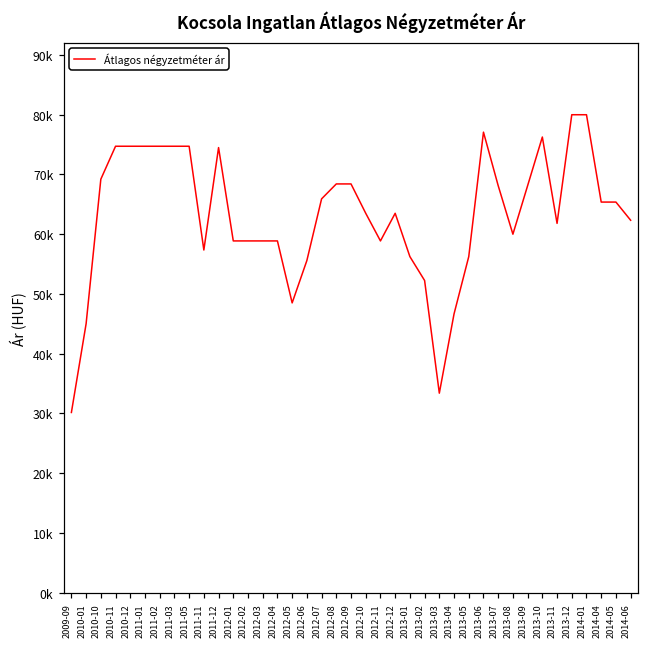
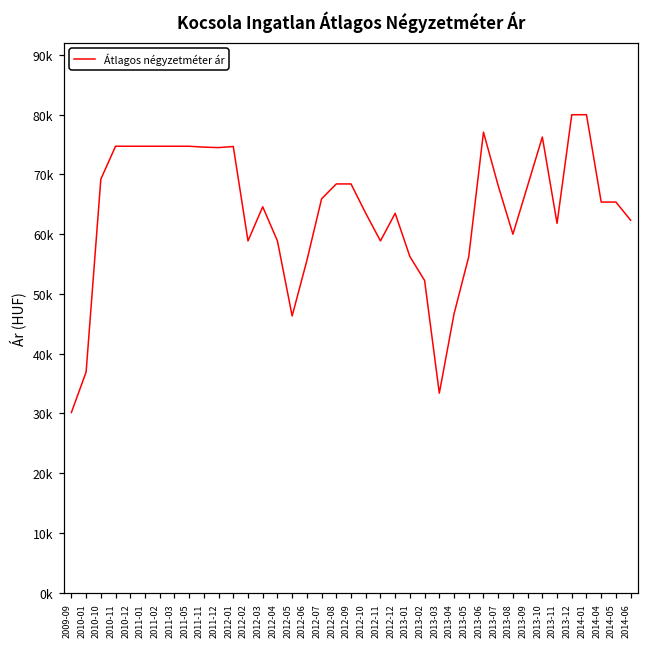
  {
    "2009-09": 30000,
-   "2010-01": 45000,
+   "2010-01": 37000,
    "2010-10": 69000,
    "2010-11": 75000,
    "2010-12": 75000,
    "2011-01": 75000,
    "2011-02": 75000,
    "2011-03": 75000,
    "2011-05": 75000,
-   "2011-11": 57000,
+   "2011-11": 75000,
    "2011-12": 75000,
-   "2012-01": 59000,
+   "2012-01": 75000,
    "2012-02": 59000,
-   "2012-03": 59000,
+   "2012-03": 65000,
    "2012-04": 59000,
-   "2012-05": 49000,
+   "2012-05": 46000,
    "2012-06": 56000,
    "2012-07": 66000,
    "2012-08": 68000,
    "2012-09": 68000,
    "2012-10": 64000,
    "2012-11": 59000,
    "2012-12": 64000,
    "2013-01": 56000,
    "2013-02": 52000,
    "2013-03": 33000,
    "2013-04": 47000,
    "2013-05": 56000,
    "2013-06": 77000,
    "2013-07": 68000,
    "2013-08": 60000,
    "2013-09": 68000,
    "2013-10": 76000,
    "2013-11": 62000,
    "2013-12": 80000,
    "2014-01": 80000,
    "2014-04": 65000,
    "2014-05": 65000,
    "2014-06": 62000
  }
